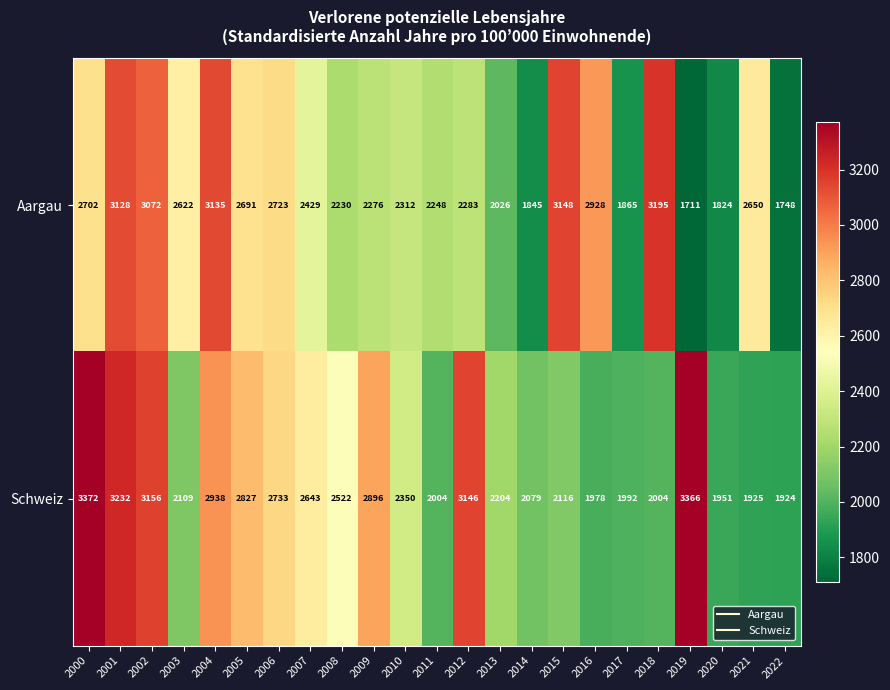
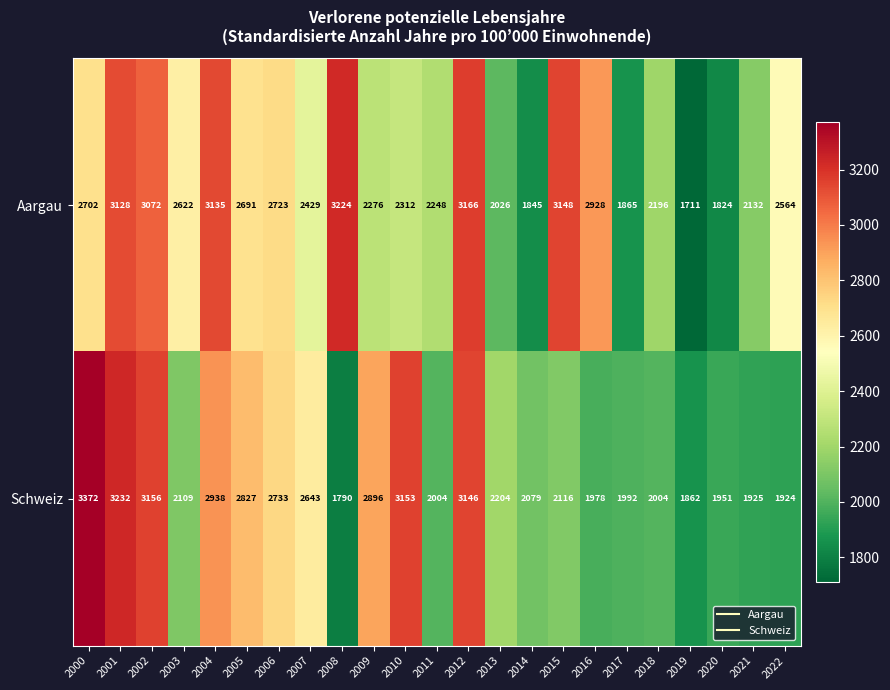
  {
    "Aargau": {
      "2000": 2702,
      "2001": 3128,
      "2002": 3072,
      "2003": 2622,
      "2004": 3135,
      "2005": 2691,
      "2006": 2723,
      "2007": 2429,
-     "2008": 2230,
+     "2008": 3224,
      "2009": 2276,
      "2010": 2312,
      "2011": 2248,
-     "2012": 2283,
+     "2012": 3166,
      "2013": 2026,
      "2014": 1845,
      "2015": 3148,
      "2016": 2928,
      "2017": 1865,
-     "2018": 3195,
+     "2018": 2196,
      "2019": 1711,
      "2020": 1824,
-     "2021": 2650,
-     "2022": 1748
+     "2021": 2132,
+     "2022": 2564
    },
    "Schweiz": {
      "2000": 3372,
      "2001": 3232,
      "2002": 3156,
      "2003": 2109,
      "2004": 2938,
      "2005": 2827,
      "2006": 2733,
      "2007": 2643,
-     "2008": 2522,
+     "2008": 1790,
      "2009": 2896,
-     "2010": 2350,
+     "2010": 3153,
      "2011": 2004,
      "2012": 3146,
      "2013": 2204,
      "2014": 2079,
      "2015": 2116,
      "2016": 1978,
      "2017": 1992,
      "2018": 2004,
-     "2019": 3366,
+     "2019": 1862,
      "2020": 1951,
      "2021": 1925,
      "2022": 1924
    }
  }
